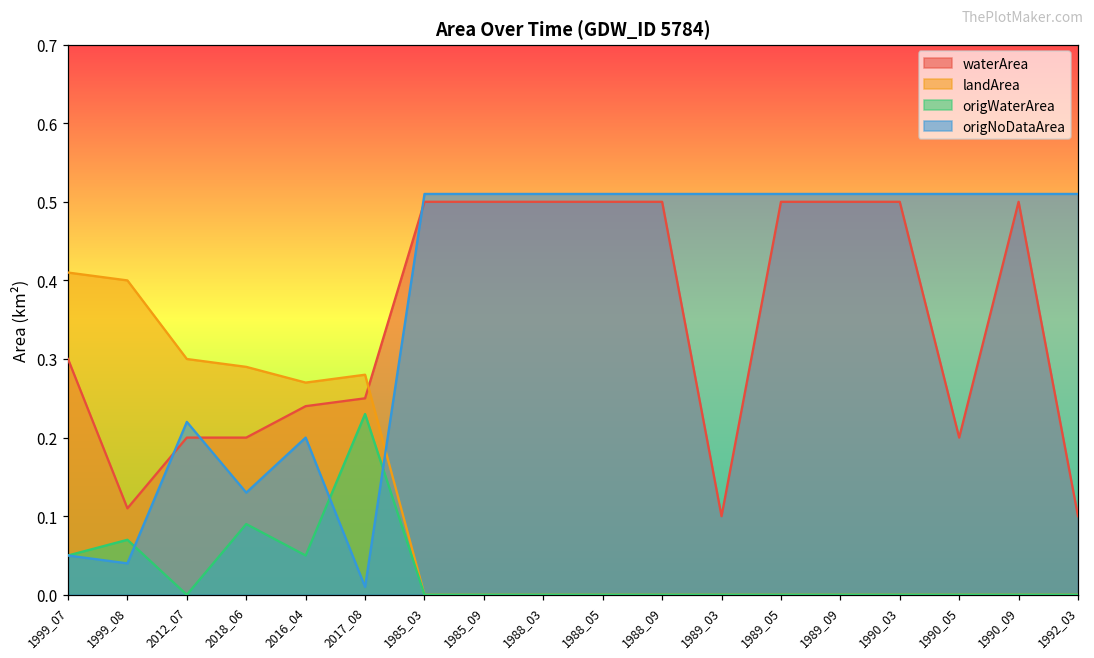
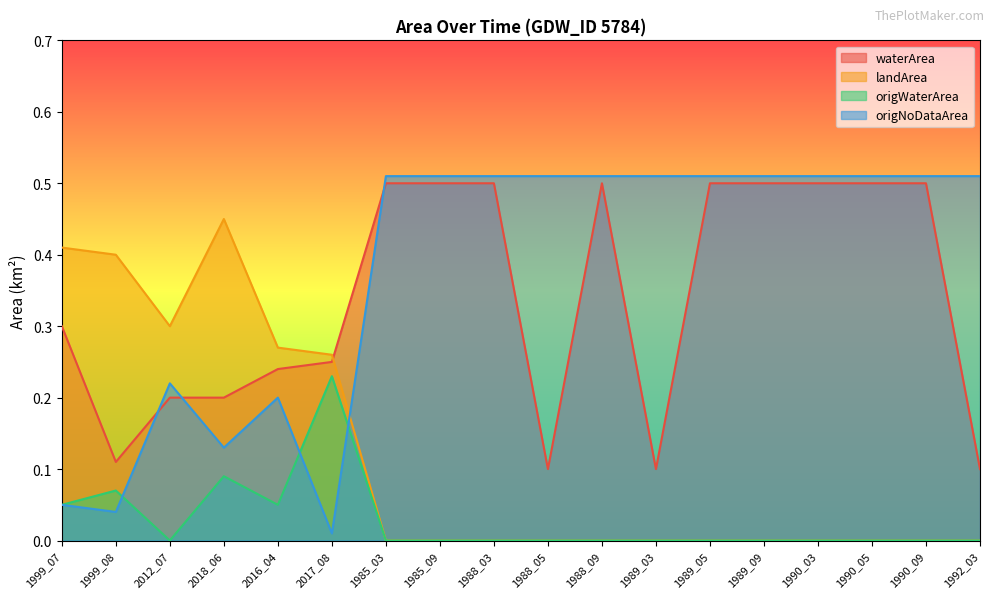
  {
    "waterArea": {
      "1999_07": 0.3,
      "1999_08": 0.11,
      "2012_07": 0.2,
      "2018_06": 0.2,
      "2016_04": 0.24,
      "2017_08": 0.25,
      "1985_03": 0.5,
      "1985_09": 0.5,
      "1988_03": 0.5,
-     "1988_05": 0.5,
+     "1988_05": 0.1,
      "1988_09": 0.5,
      "1989_03": 0.1,
      "1989_05": 0.5,
      "1989_09": 0.5,
      "1990_03": 0.5,
-     "1990_05": 0.2,
+     "1990_05": 0.5,
      "1990_09": 0.5,
      "1992_03": 0.1
    },
    "landArea": {
      "1999_07": 0.41,
      "1999_08": 0.40,
      "2012_07": 0.30,
-     "2018_06": 0.29,
+     "2018_06": 0.45,
      "2016_04": 0.27,
-     "2017_08": 0.28
+     "2017_08": 0.26
    },
    "origWaterArea": {
      "1999_08": 0.07,
      "2012_07": 0.00,
      "2018_06": 0.09,
      "2016_04": 0.05,
      "2017_08": 0.23
    },
    "origNoDataArea": {
      "1999_08": 0.04,
      "2012_07": 0.22,
      "2018_06": 0.13,
      "2016_04": 0.20,
      "2017_08": 0.01,
      "1985_03": 0.51,
      "1985_09": 0.51,
      "1988_03": 0.51,
      "1988_05": 0.51,
      "1988_09": 0.51,
      "1989_03": 0.51,
      "1989_05": 0.51,
      "1989_09": 0.51,
      "1990_03": 0.51,
      "1990_05": 0.51,
      "1990_09": 0.51,
      "1992_03": 0.51
    }
  }
